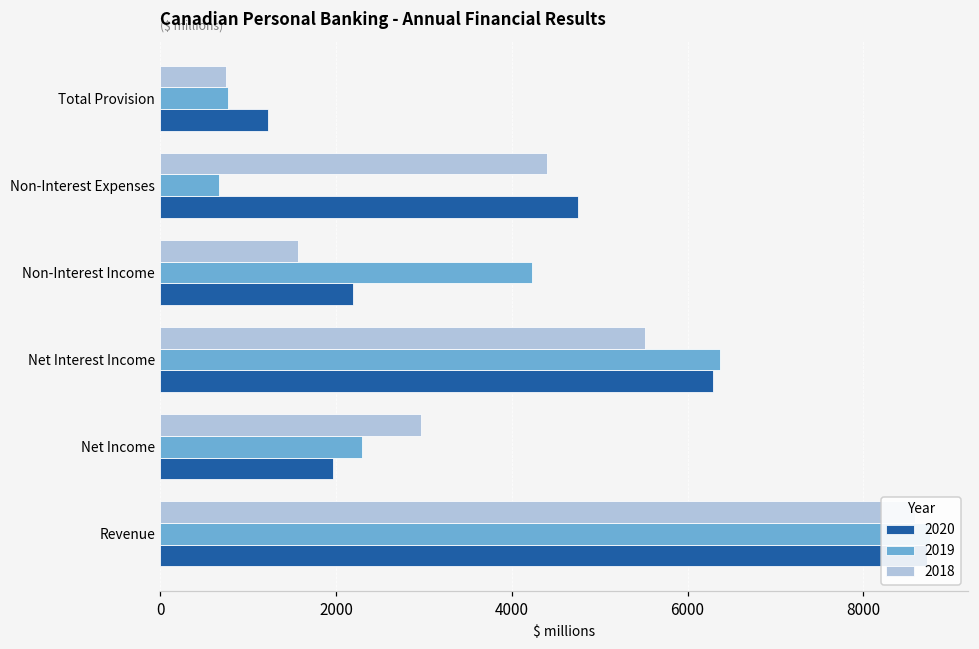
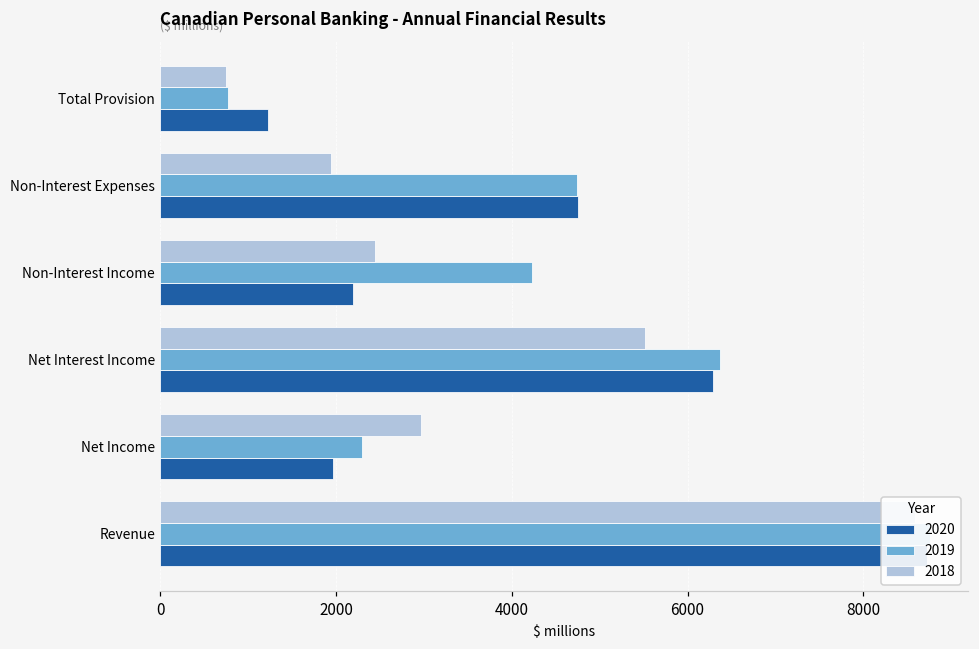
  {
    "2020": {
      "Total Provision": 1200,
      "Non-Interest Expenses": 4800,
      "Non-Interest Income": 2200,
      "Net Interest Income": 6300,
      "Net Income": 2000
    },
    "2019": {
      "Total Provision": 800,
-     "Non-Interest Expenses": 700,
+     "Non-Interest Expenses": 4700,
      "Non-Interest Income": 4200,
      "Net Interest Income": 6400,
      "Net Income": 2300
    },
    "2018": {
      "Total Provision": 700,
-     "Non-Interest Expenses": 4400,
-     "Non-Interest Income": 1600,
+     "Non-Interest Expenses": 1900,
+     "Non-Interest Income": 2400,
      "Net Interest Income": 5500,
      "Net Income": 3000
    }
  }
